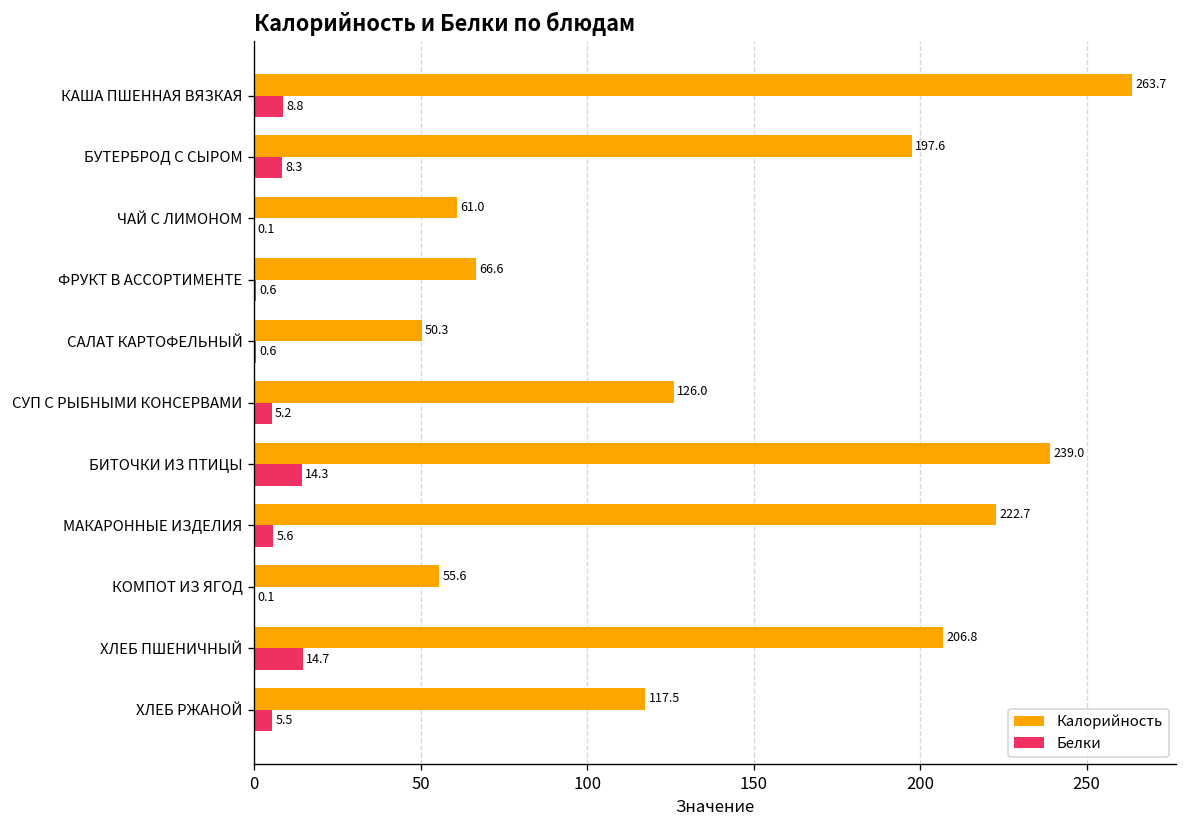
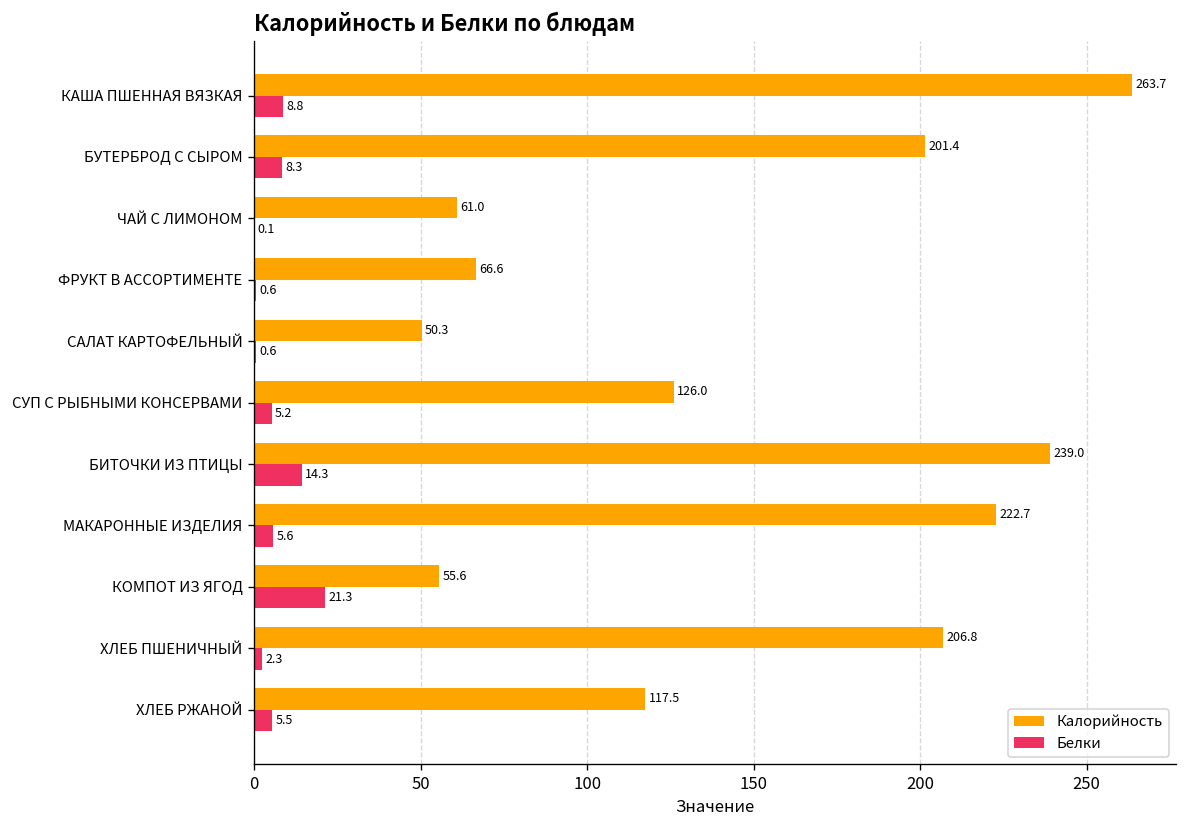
  {
    "Калорийность": {
      "КАША ПШЕННАЯ ВЯЗКАЯ": 263.7,
-     "БУТЕРБРОД С СЫРОМ": 197.6,
+     "БУТЕРБРОД С СЫРОМ": 201.4,
      "ЧАЙ С ЛИМОНОМ": 61.0,
      "ФРУКТ В АССОРТИМЕНТЕ": 66.6,
      "САЛАТ КАРТОФЕЛЬНЫЙ": 50.3,
      "СУП С РЫБНЫМИ КОНСЕРВАМИ": 126.0,
      "БИТОЧКИ ИЗ ПТИЦЫ": 239.0,
      "МАКАРОННЫЕ ИЗДЕЛИЯ": 222.7,
      "КОМПОТ ИЗ ЯГОД": 55.6,
      "ХЛЕБ ПШЕНИЧНЫЙ": 206.8,
      "ХЛЕБ РЖАНОЙ": 117.5
    },
    "Белки": {
      "КАША ПШЕННАЯ ВЯЗКАЯ": 8.8,
      "БУТЕРБРОД С СЫРОМ": 8.3,
      "ЧАЙ С ЛИМОНОМ": 0.1,
      "ФРУКТ В АССОРТИМЕНТЕ": 0.6,
      "САЛАТ КАРТОФЕЛЬНЫЙ": 0.6,
      "СУП С РЫБНЫМИ КОНСЕРВАМИ": 5.2,
      "БИТОЧКИ ИЗ ПТИЦЫ": 14.3,
      "МАКАРОННЫЕ ИЗДЕЛИЯ": 5.6,
-     "КОМПОТ ИЗ ЯГОД": 0.1,
-     "ХЛЕБ ПШЕНИЧНЫЙ": 14.7,
+     "КОМПОТ ИЗ ЯГОД": 21.3,
+     "ХЛЕБ ПШЕНИЧНЫЙ": 2.3,
      "ХЛЕБ РЖАНОЙ": 5.5
    }
  }
